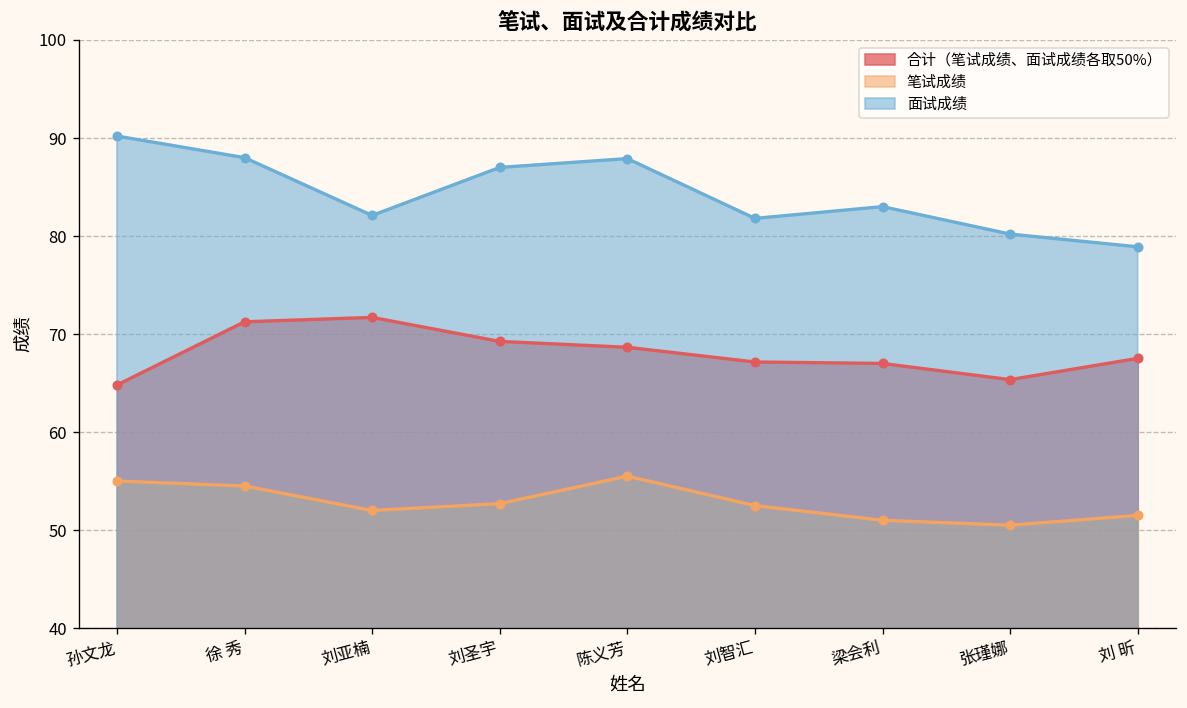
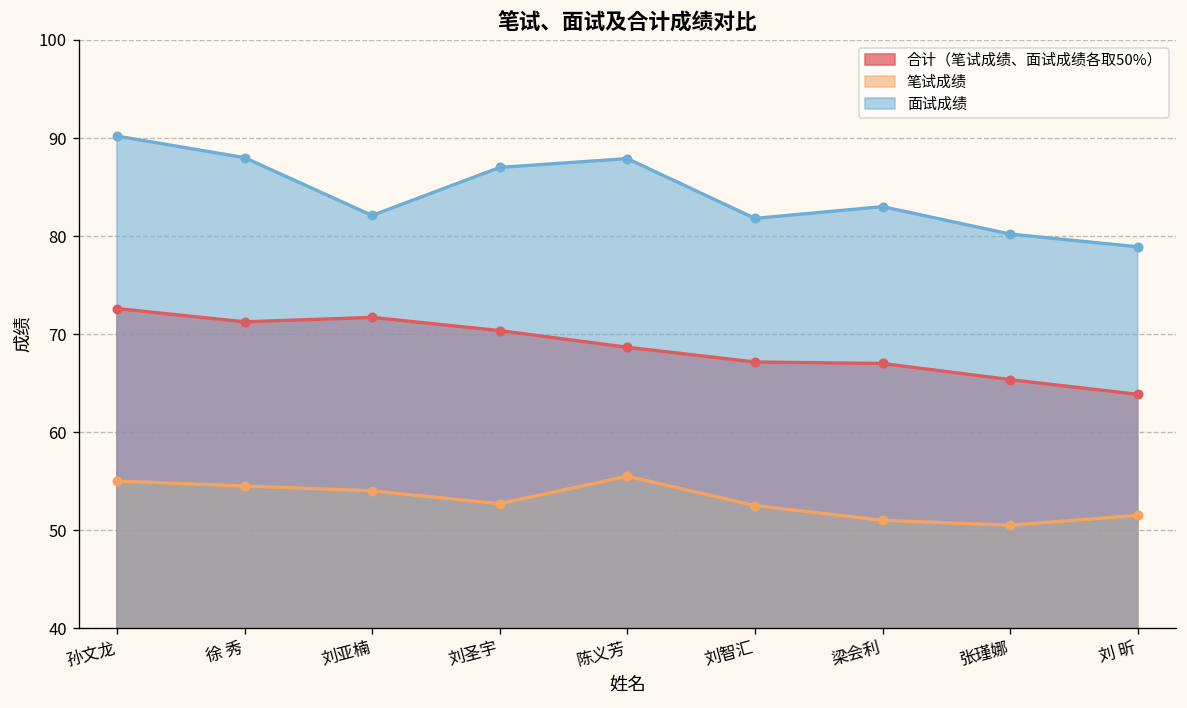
  {
    "合计（笔试成绩、面试成绩各取50%）": {
-     "孙文龙": 65,
+     "孙文龙": 73,
      "徐 秀": 71,
      "刘亚楠": 72,
-     "刘圣宇": 69,
+     "刘圣宇": 70,
      "陈义芳": 69,
      "刘智汇": 67,
      "梁会利": 67,
      "张瑾娜": 65,
-     "刘 昕": 68
+     "刘 昕": 64
    },
    "笔试成绩": {
      "孙文龙": 55,
      "徐 秀": 55,
-     "刘亚楠": 52,
+     "刘亚楠": 54,
      "刘圣宇": 53,
      "陈义芳": 56,
      "刘智汇": 53,
      "梁会利": 51,
      "张瑾娜": 51,
      "刘 昕": 52
    },
    "面试成绩": {
      "孙文龙": 90,
      "徐 秀": 88,
      "刘亚楠": 82,
      "刘圣宇": 87,
      "陈义芳": 88,
      "刘智汇": 82,
      "梁会利": 83,
      "张瑾娜": 80,
      "刘 昕": 79
    }
  }
